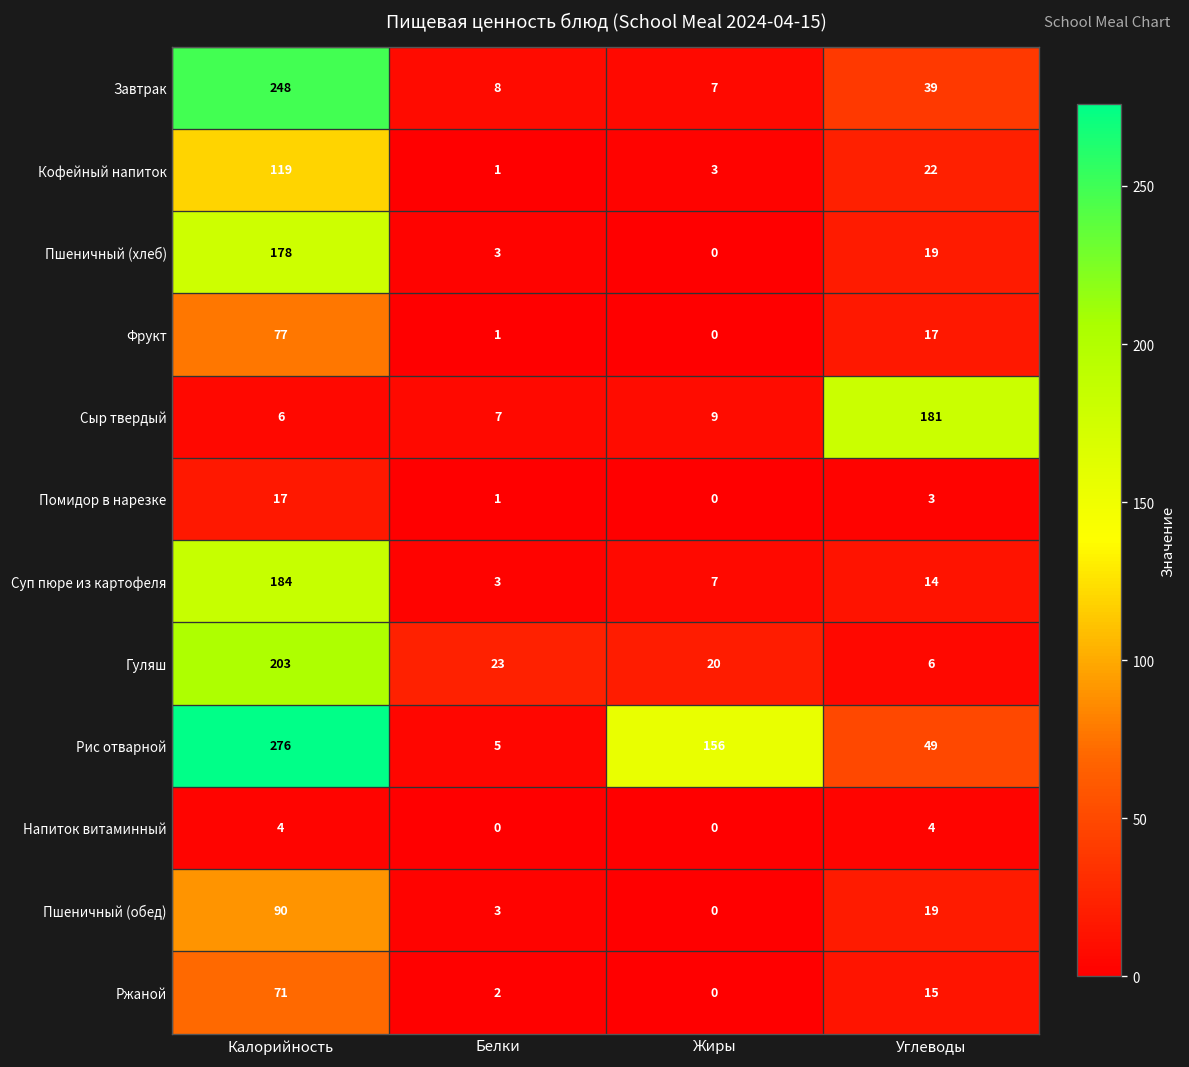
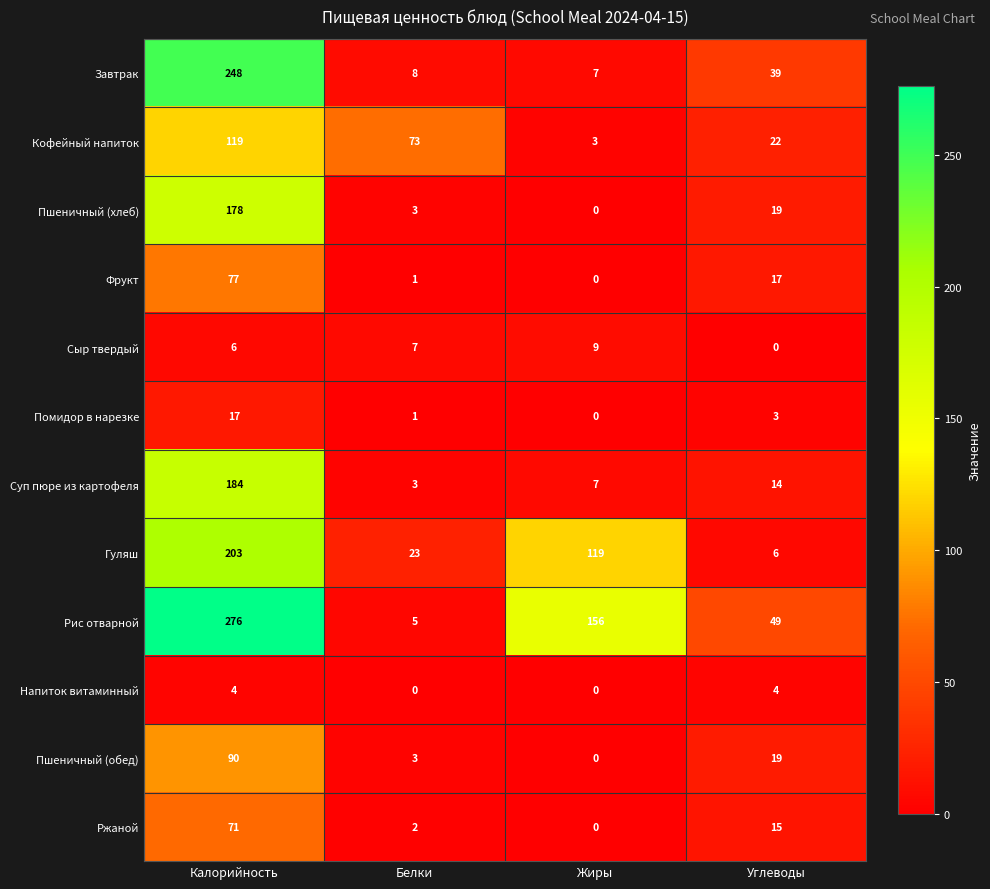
  {
    "Завтрак": {
      "Калорийность": 248,
      "Белки": 8,
      "Жиры": 7,
      "Углеводы": 39
    },
    "Кофейный напиток": {
      "Калорийность": 119,
-     "Белки": 1,
+     "Белки": 73,
      "Жиры": 3,
      "Углеводы": 22
    },
    "Пшеничный (хлеб)": {
      "Калорийность": 178,
      "Белки": 3,
      "Жиры": 0,
      "Углеводы": 19
    },
    "Фрукт": {
      "Калорийность": 77,
      "Белки": 1,
      "Жиры": 0,
      "Углеводы": 17
    },
    "Сыр твердый": {
      "Калорийность": 6,
      "Белки": 7,
      "Жиры": 9,
-     "Углеводы": 181
+     "Углеводы": 0
    },
    "Помидор в нарезке": {
      "Калорийность": 17,
      "Белки": 1,
      "Жиры": 0,
      "Углеводы": 3
    },
    "Суп пюре из картофеля": {
      "Калорийность": 184,
      "Белки": 3,
      "Жиры": 7,
      "Углеводы": 14
    },
    "Гуляш": {
      "Калорийность": 203,
      "Белки": 23,
-     "Жиры": 20,
+     "Жиры": 119,
      "Углеводы": 6
    },
    "Рис отварной": {
      "Калорийность": 276,
      "Белки": 5,
      "Жиры": 156,
      "Углеводы": 49
    },
    "Напиток витаминный": {
      "Калорийность": 4,
      "Белки": 0,
      "Жиры": 0,
      "Углеводы": 4
    },
    "Пшеничный (обед)": {
      "Калорийность": 90,
      "Белки": 3,
      "Жиры": 0,
      "Углеводы": 19
    },
    "Ржаной": {
      "Калорийность": 71,
      "Белки": 2,
      "Жиры": 0,
      "Углеводы": 15
    }
  }
